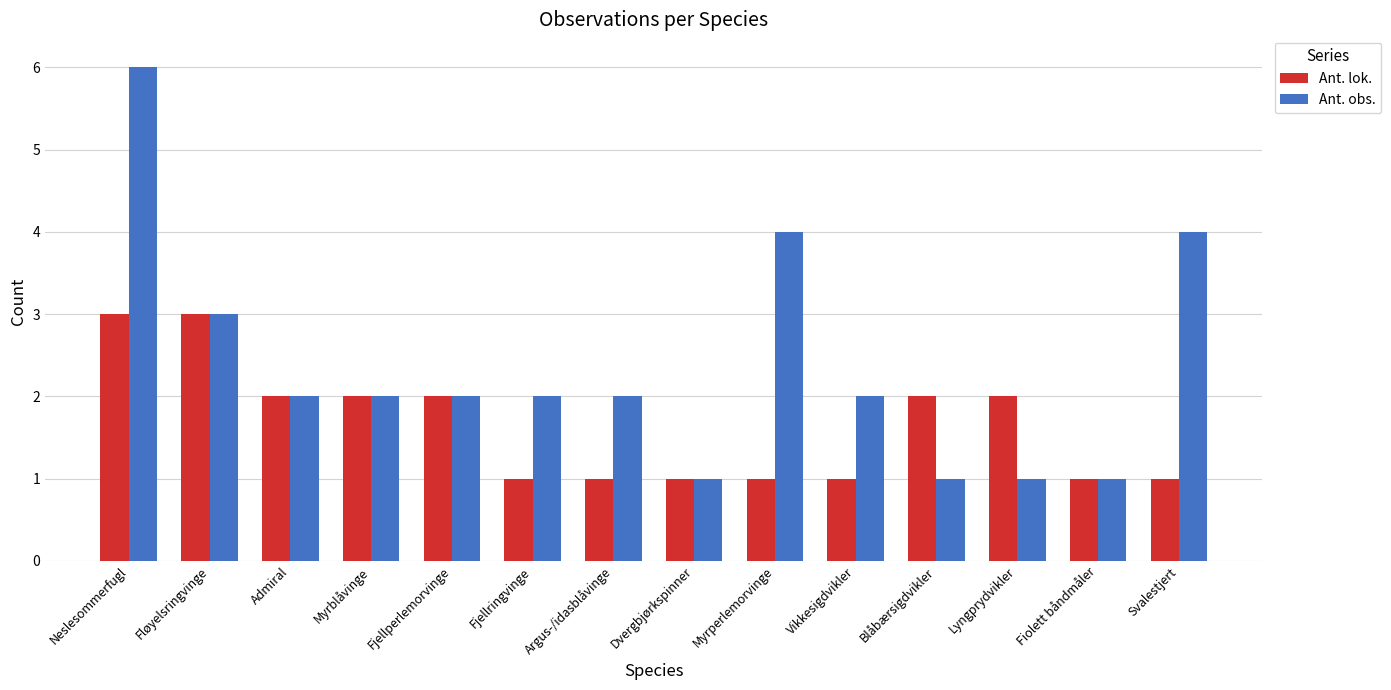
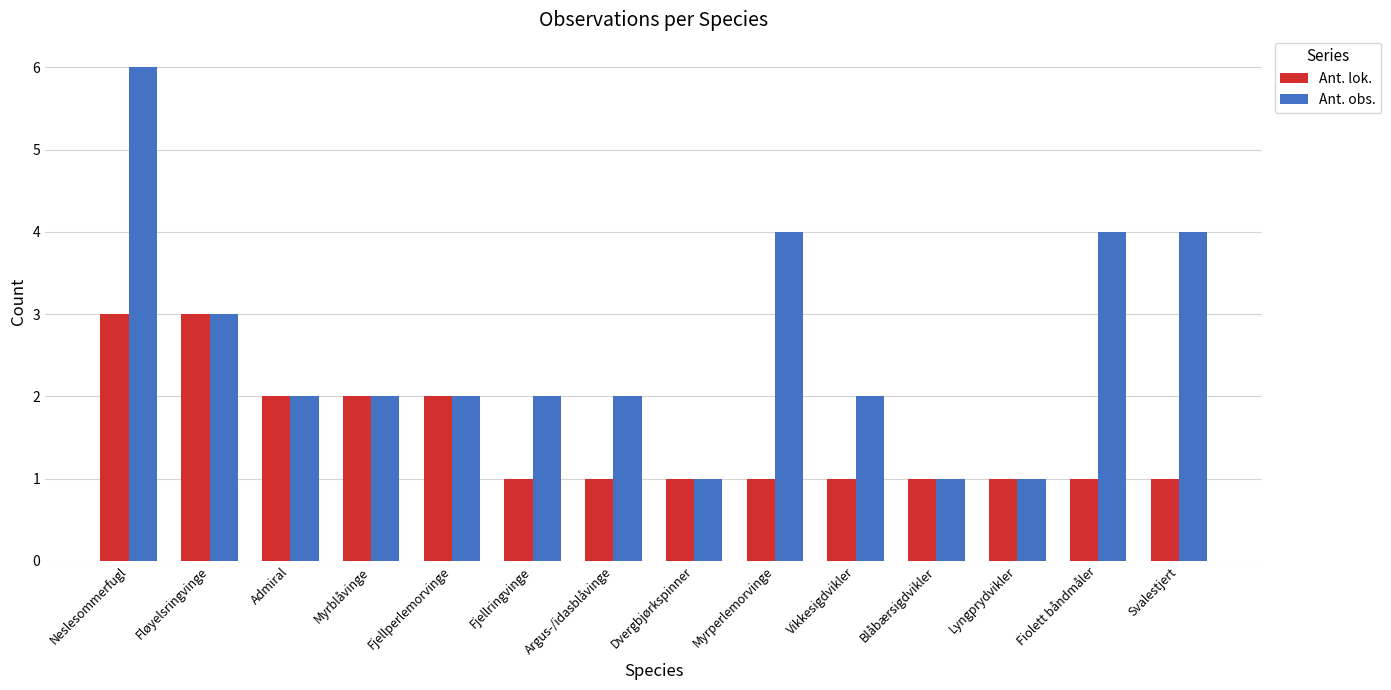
  {
    "Ant. lok.": {
      "Neslesommerfugl": 3,
      "Fløyelsringvinge": 3,
      "Admiral": 2,
      "Myrblåvinge": 2,
      "Fjellperlemorvinge": 2,
      "Fjellringvinge": 1,
      "Argus-/idasblåvinge": 1,
      "Dvergbjørkspinner": 1,
      "Myrperlemorvinge": 1,
      "Vikkesigdvikler": 1,
-     "Blåbærsigdvikler": 2,
-     "Lyngprydvikler": 2,
+     "Blåbærsigdvikler": 1,
+     "Lyngprydvikler": 1,
      "Fiolett båndmåler": 1,
      "Svalestjert": 1
    },
    "Ant. obs.": {
      "Neslesommerfugl": 6,
      "Fløyelsringvinge": 3,
      "Admiral": 2,
      "Myrblåvinge": 2,
      "Fjellperlemorvinge": 2,
      "Fjellringvinge": 2,
      "Argus-/idasblåvinge": 2,
      "Dvergbjørkspinner": 1,
      "Myrperlemorvinge": 4,
      "Vikkesigdvikler": 2,
      "Blåbærsigdvikler": 1,
      "Lyngprydvikler": 1,
-     "Fiolett båndmåler": 1,
+     "Fiolett båndmåler": 4,
      "Svalestjert": 4
    }
  }
